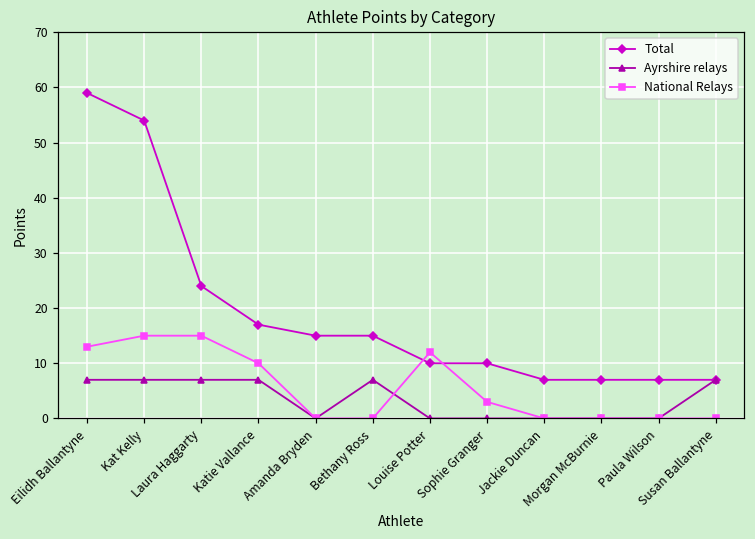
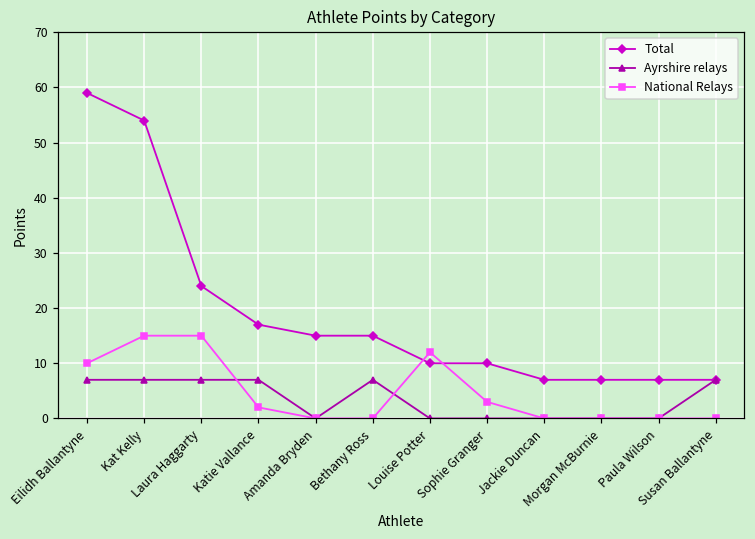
  {
    "National Relays": {
-     "Eilidh Ballantyne": 13,
+     "Eilidh Ballantyne": 10,
      "Kat Kelly": 15,
      "Laura Haggarty": 15,
-     "Katie Vallance": 10,
+     "Katie Vallance": 2,
      "Bethany Ross": 0,
      "Louise Potter": 12,
      "Sophie Granger": 3,
      "Susan Ballantyne": 0
    }
  }
